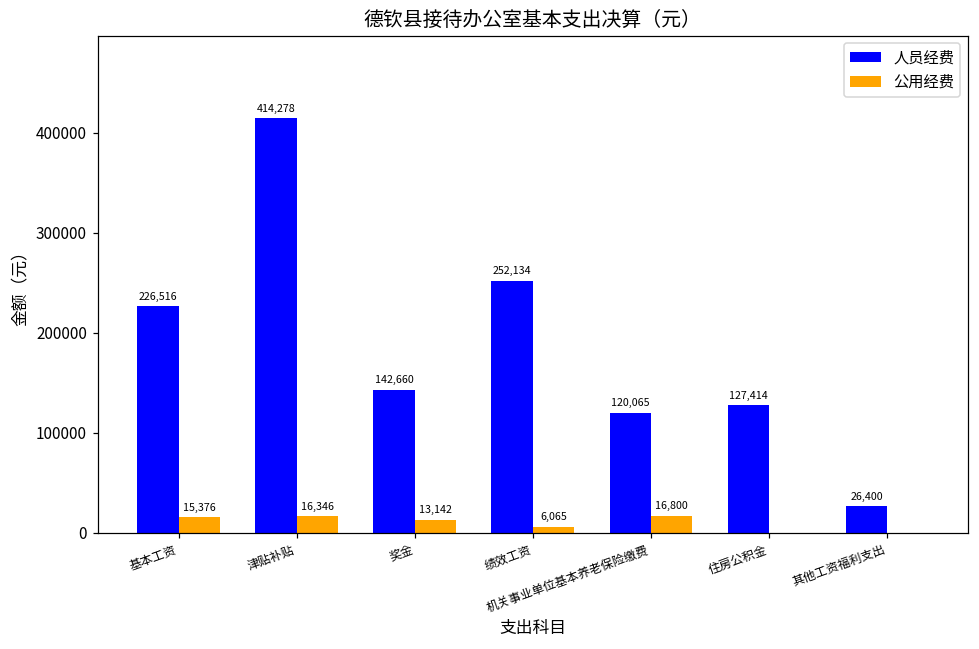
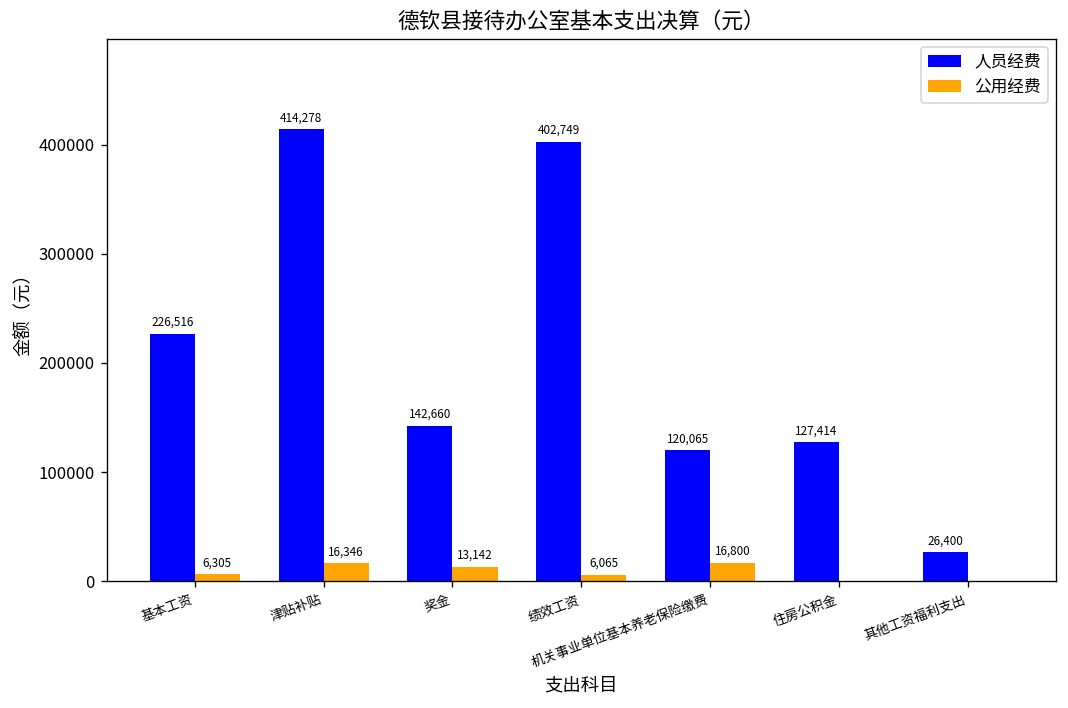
  {
    "人员经费": {
      "基本工资": "226,516",
      "津贴补贴": "414,278",
      "奖金": "142,660",
-     "绩效工资": "252,134",
+     "绩效工资": "402,749",
      "机关事业单位基本养老保险缴费": "120,065",
      "住房公积金": "127,414",
      "其他工资福利支出": "26,400"
    },
    "公用经费": {
-     "基本工资": "15,376",
+     "基本工资": "6,305",
      "津贴补贴": "16,346",
      "奖金": "13,142",
      "绩效工资": "6,065",
      "机关事业单位基本养老保险缴费": "16,800"
    }
  }
